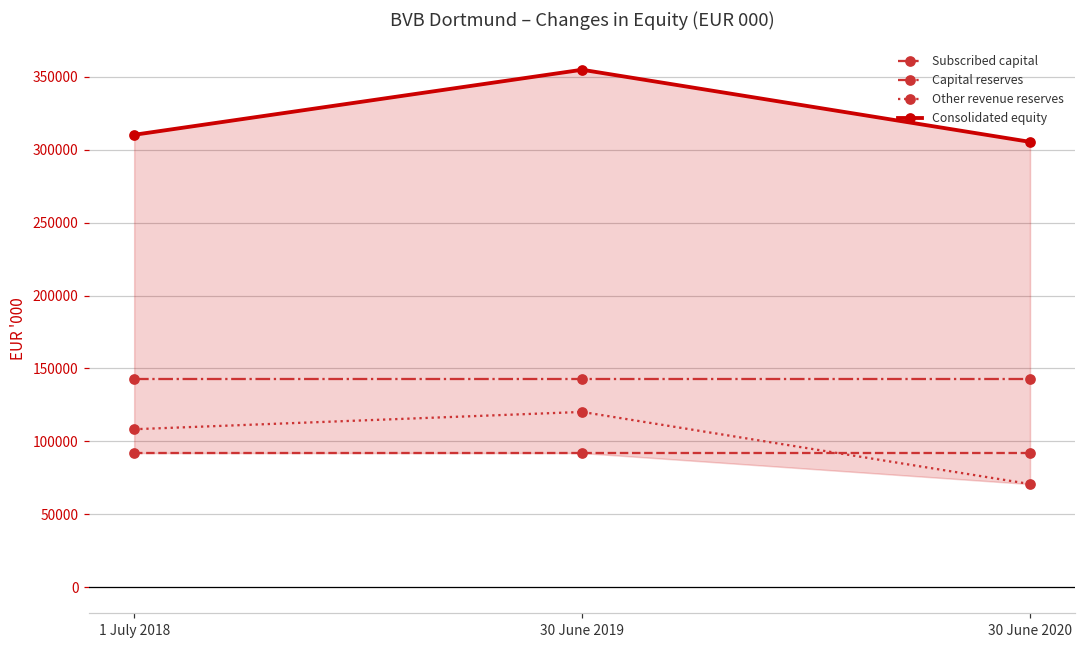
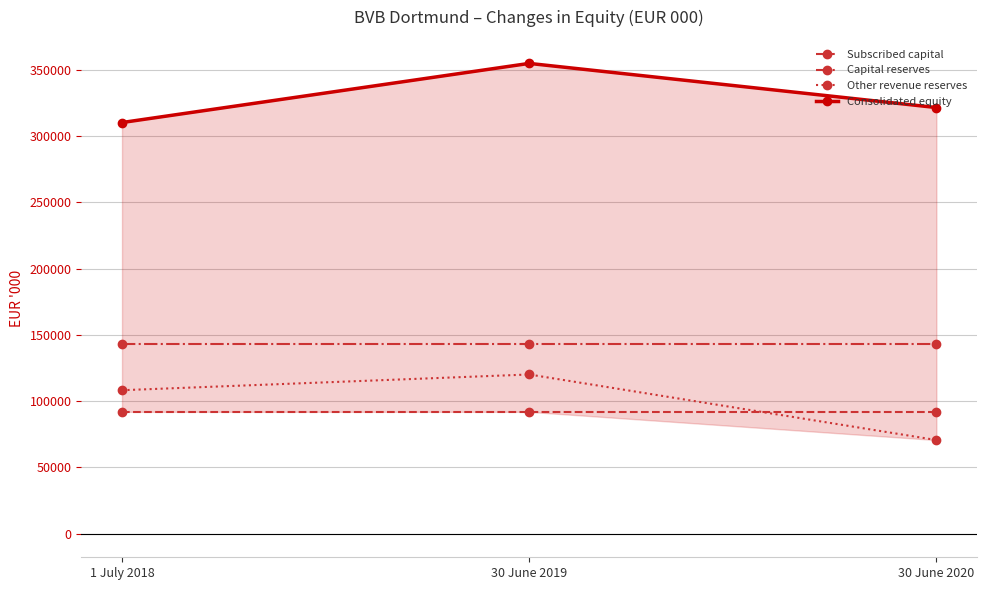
  {
    "Consolidated equity": {
      "1 July 2018": 310000,
      "30 June 2019": 355000,
-     "30 June 2020": 305000
+     "30 June 2020": 322000
    }
  }
